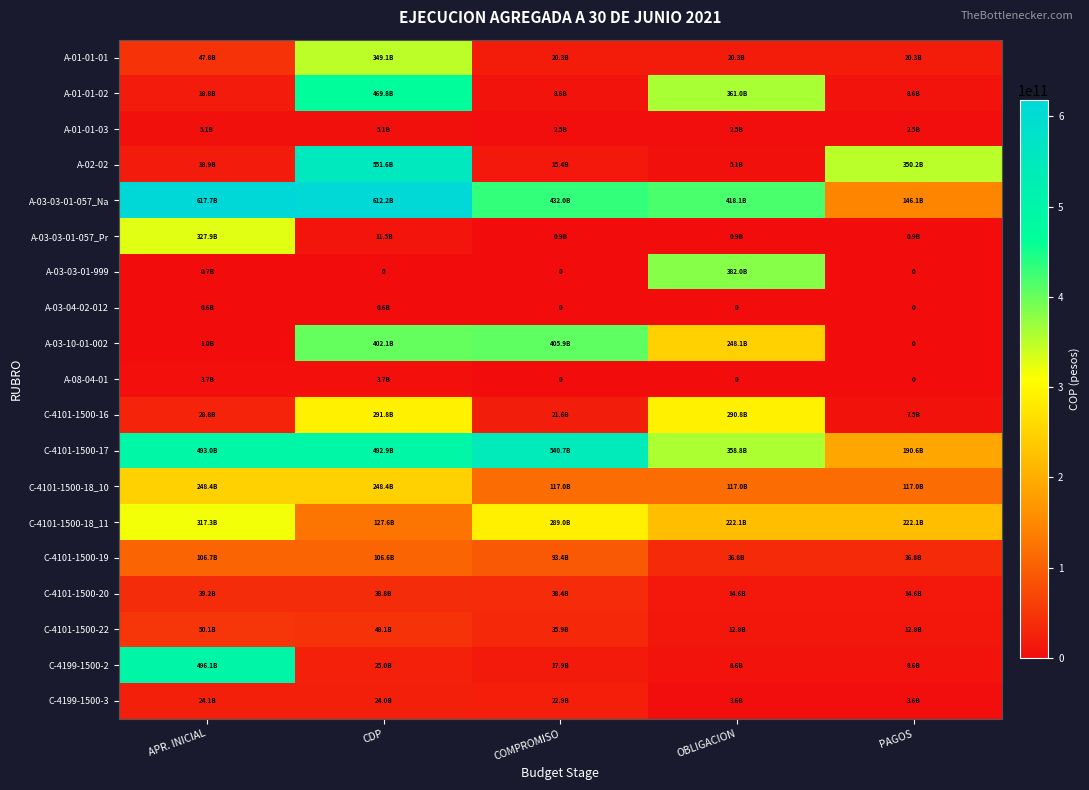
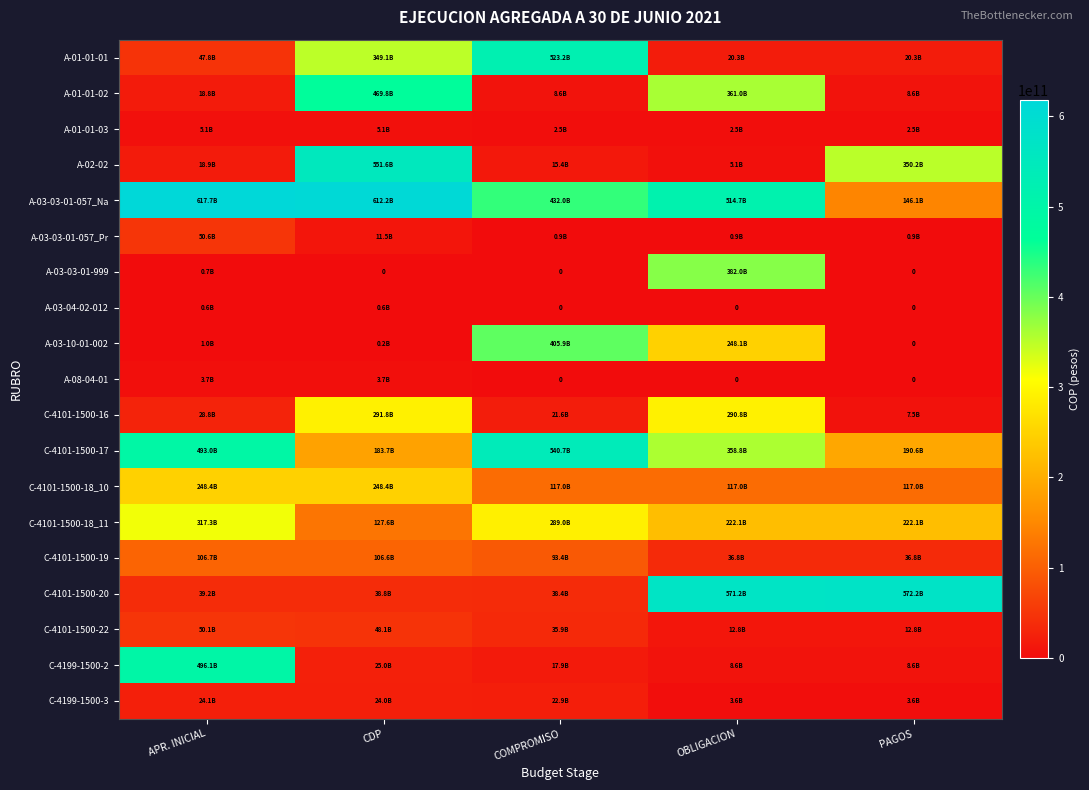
  {
    "A-01-01-01": {
      "APR. INICIAL": "47.8B",
      "CDP": "349.1B",
-     "COMPROMISO": "20.3B",
+     "COMPROMISO": "523.2B",
      "OBLIGACION": "20.3B",
      "PAGOS": "20.3B"
    },
    "A-01-01-02": {
      "APR. INICIAL": "18.8B",
      "CDP": "469.8B",
      "COMPROMISO": "8.6B",
      "OBLIGACION": "361.0B",
      "PAGOS": "8.6B"
    },
    "A-01-01-03": {
      "APR. INICIAL": "5.1B",
      "CDP": "5.1B",
      "COMPROMISO": "2.5B",
      "OBLIGACION": "2.5B",
      "PAGOS": "2.5B"
    },
    "A-02-02": {
      "APR. INICIAL": "18.9B",
      "CDP": "551.6B",
      "COMPROMISO": "15.4B",
      "OBLIGACION": "5.1B",
      "PAGOS": "350.2B"
    },
    "A-03-03-01-057_Na": {
      "APR. INICIAL": "617.7B",
      "CDP": "612.2B",
      "COMPROMISO": "432.0B",
-     "OBLIGACION": "418.1B",
+     "OBLIGACION": "514.7B",
      "PAGOS": "146.1B"
    },
    "A-03-03-01-057_Pr": {
-     "APR. INICIAL": "327.9B",
+     "APR. INICIAL": "50.6B",
      "CDP": "11.5B",
      "COMPROMISO": "0.9B",
      "OBLIGACION": "0.9B",
      "PAGOS": "0.9B"
    },
    "A-03-03-01-999": {
      "APR. INICIAL": "0.7B",
      "CDP": "0",
      "COMPROMISO": "0",
      "OBLIGACION": "382.0B",
      "PAGOS": "0"
    },
    "A-03-04-02-012": {
      "APR. INICIAL": "0.6B",
      "CDP": "0.6B",
      "COMPROMISO": "0",
      "OBLIGACION": "0",
      "PAGOS": "0"
    },
    "A-03-10-01-002": {
      "APR. INICIAL": "1.0B",
-     "CDP": "402.1B",
+     "CDP": "0.2B",
      "COMPROMISO": "405.9B",
      "OBLIGACION": "248.1B",
      "PAGOS": "0"
    },
    "A-08-04-01": {
      "APR. INICIAL": "3.7B",
      "CDP": "3.7B",
      "COMPROMISO": "0",
      "OBLIGACION": "0",
      "PAGOS": "0"
    },
    "C-4101-1500-16": {
      "APR. INICIAL": "28.8B",
      "CDP": "291.8B",
      "COMPROMISO": "21.6B",
      "OBLIGACION": "290.8B",
      "PAGOS": "7.5B"
    },
    "C-4101-1500-17": {
      "APR. INICIAL": "493.0B",
-     "CDP": "492.9B",
+     "CDP": "183.7B",
      "COMPROMISO": "540.7B",
      "OBLIGACION": "358.8B",
      "PAGOS": "190.6B"
    },
    "C-4101-1500-18_10": {
      "APR. INICIAL": "248.4B",
      "CDP": "248.4B",
      "COMPROMISO": "117.0B",
      "OBLIGACION": "117.0B",
      "PAGOS": "117.0B"
    },
    "C-4101-1500-18_11": {
      "APR. INICIAL": "317.3B",
      "CDP": "127.6B",
      "COMPROMISO": "289.0B",
      "OBLIGACION": "222.1B",
      "PAGOS": "222.1B"
    },
    "C-4101-1500-19": {
      "APR. INICIAL": "106.7B",
      "CDP": "106.6B",
      "COMPROMISO": "93.4B",
      "OBLIGACION": "36.8B",
      "PAGOS": "36.8B"
    },
    "C-4101-1500-20": {
      "APR. INICIAL": "39.2B",
      "CDP": "38.8B",
      "COMPROMISO": "38.4B",
-     "OBLIGACION": "14.6B",
-     "PAGOS": "14.6B"
+     "OBLIGACION": "571.2B",
+     "PAGOS": "572.2B"
    },
    "C-4101-1500-22": {
      "APR. INICIAL": "50.1B",
      "CDP": "48.1B",
      "COMPROMISO": "35.9B",
      "OBLIGACION": "12.8B",
      "PAGOS": "12.8B"
    },
    "C-4199-1500-2": {
      "APR. INICIAL": "496.1B",
      "CDP": "25.0B",
      "COMPROMISO": "17.9B",
      "OBLIGACION": "8.6B",
      "PAGOS": "8.6B"
    },
    "C-4199-1500-3": {
      "APR. INICIAL": "24.1B",
      "CDP": "24.0B",
      "COMPROMISO": "22.9B",
      "OBLIGACION": "3.6B",
      "PAGOS": "3.6B"
    }
  }
